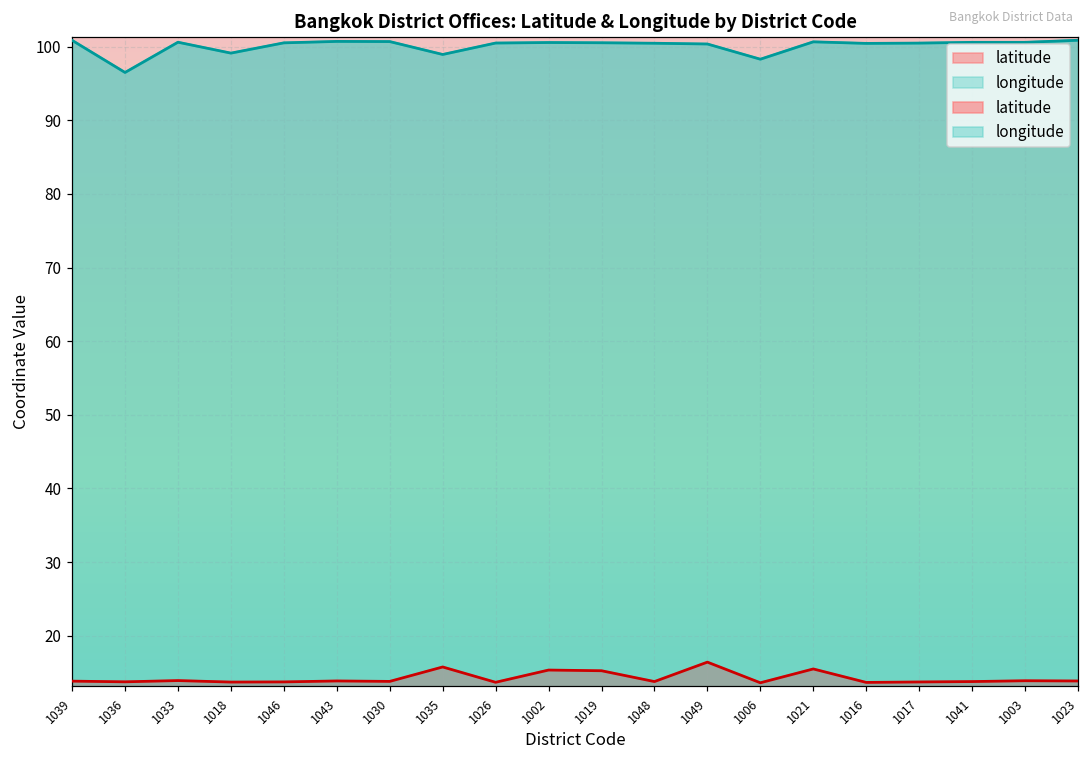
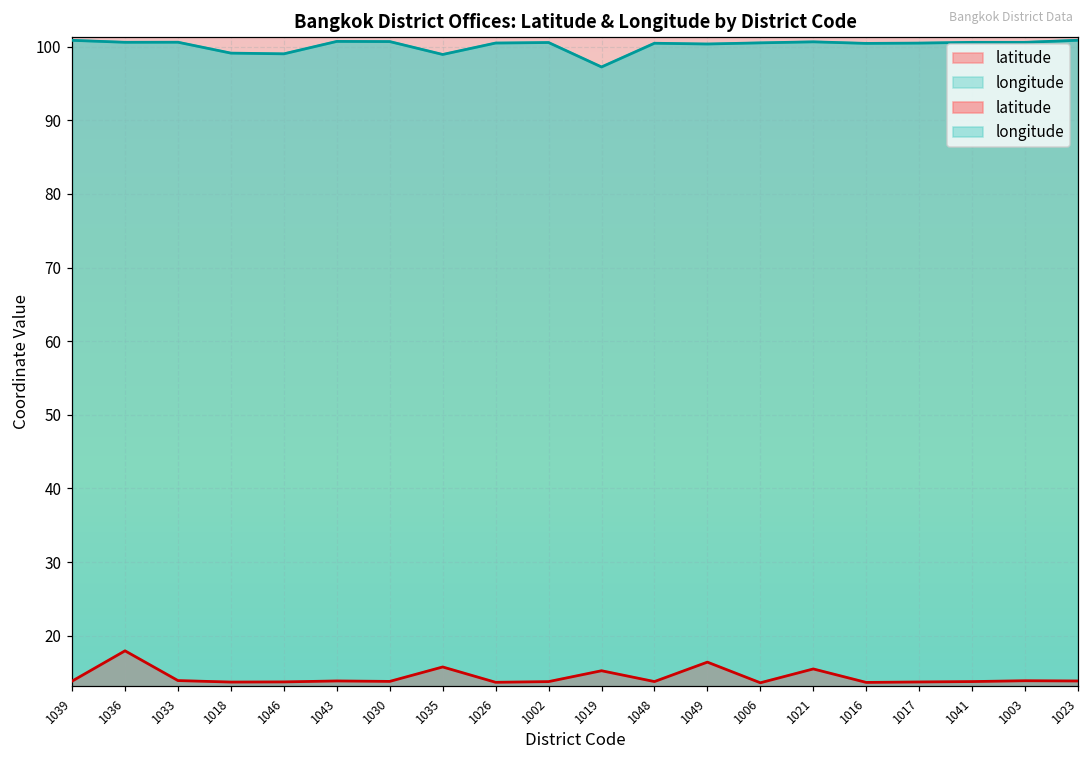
  {
    "latitude": {
      "1039": 14,
-     "1036": 14,
+     "1036": 18,
      "1033": 14,
      "1018": 14,
      "1046": 14,
      "1043": 14,
      "1030": 14,
      "1035": 16,
      "1026": 14,
-     "1002": 15,
+     "1002": 14,
      "1019": 15,
      "1048": 14,
      "1049": 16,
      "1006": 14,
      "1021": 15,
      "1016": 14,
      "1017": 14,
      "1041": 14,
      "1003": 14,
      "1023": 14
    },
    "longitude": {
      "1039": 101,
-     "1036": 96,
+     "1036": 101,
      "1033": 101,
      "1018": 99,
-     "1046": 101,
+     "1046": 99,
      "1043": 101,
      "1030": 101,
      "1035": 99,
      "1026": 100,
      "1002": 101,
-     "1019": 101,
+     "1019": 97,
      "1048": 100,
      "1049": 100,
-     "1006": 98,
+     "1006": 101,
      "1021": 101,
      "1016": 100,
      "1017": 100,
      "1041": 101,
      "1003": 101,
      "1023": 101
    }
  }
